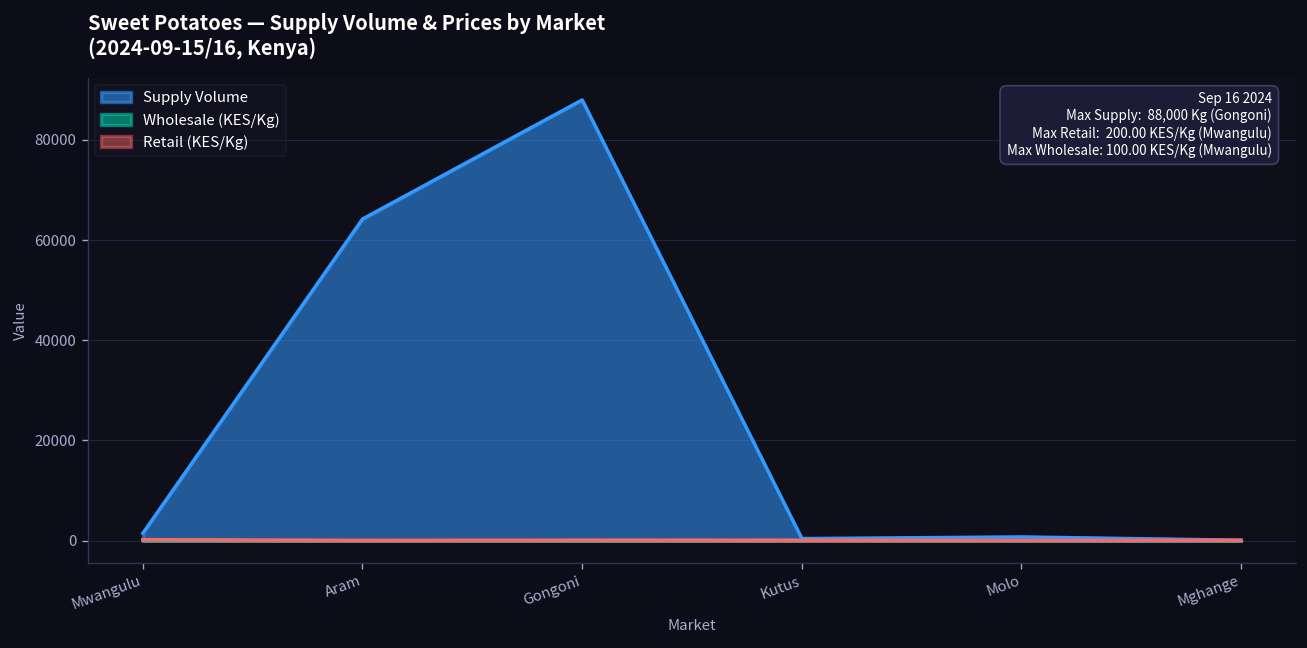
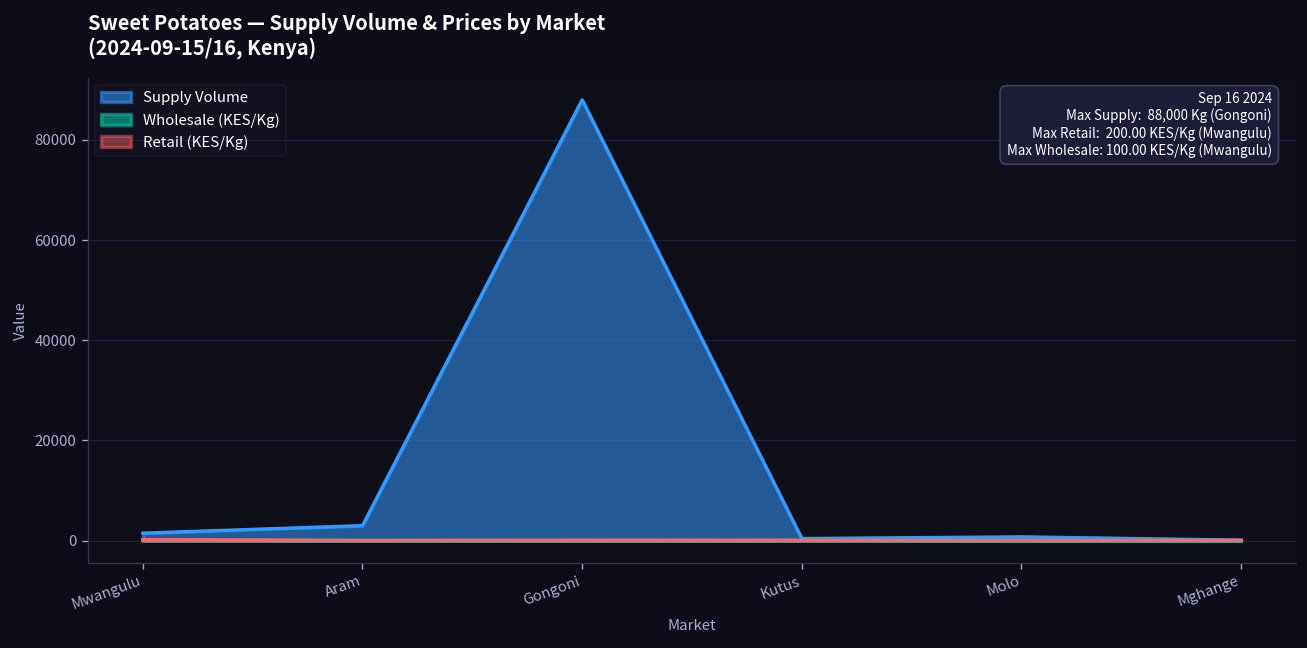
  {
    "Supply Volume": {
      "Mwangulu": 2000,
-     "Aram": 64000,
+     "Aram": 3000,
      "Gongoni": 88000,
      "Molo": 1000
    },
    "Retail (KES/Kg)": {
      "Mwangulu": 0,
      "Aram": 0,
      "Gongoni": 0,
      "Molo": 0
    }
  }
